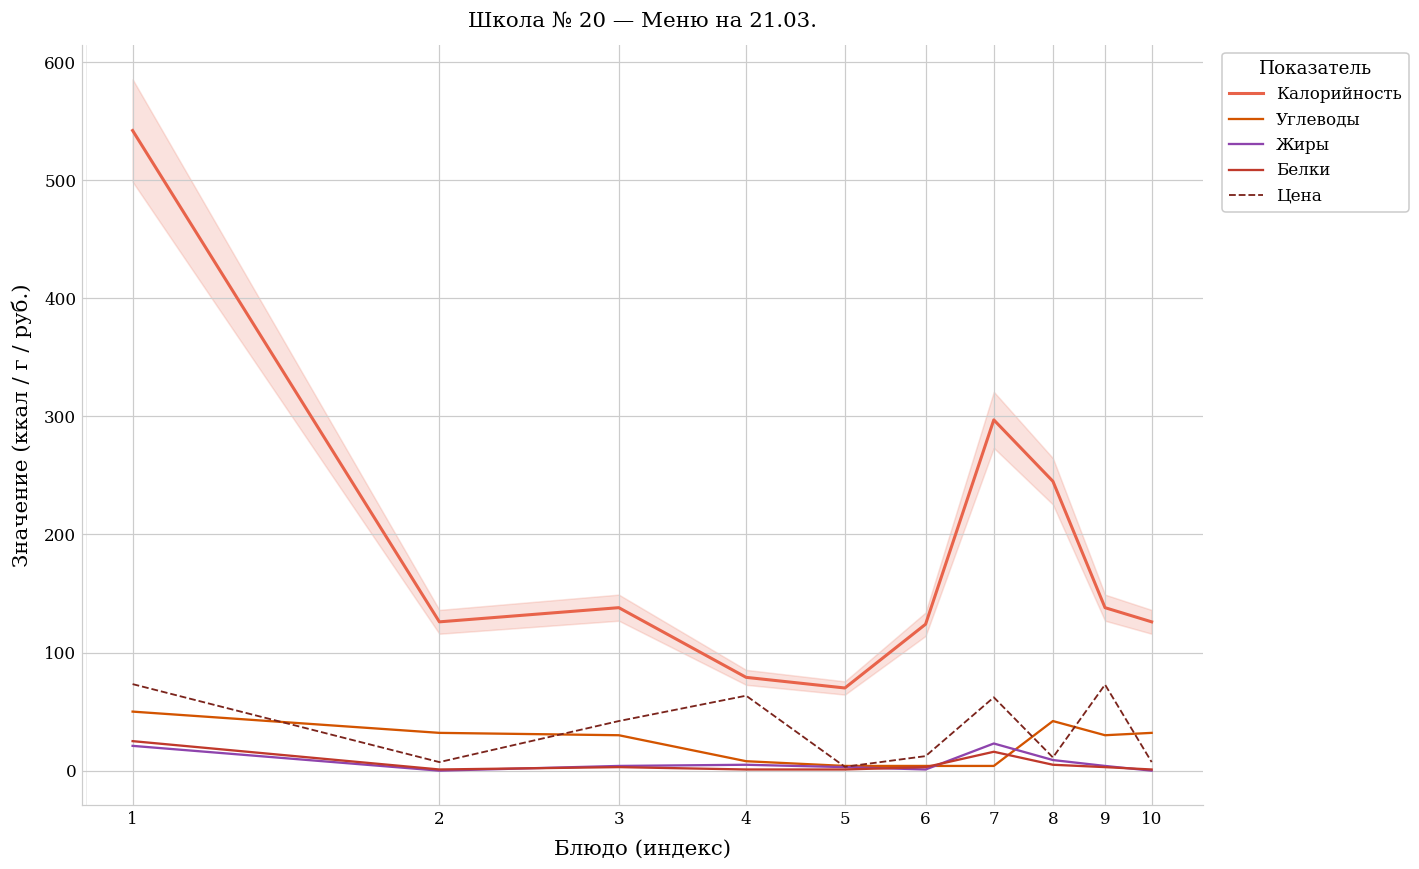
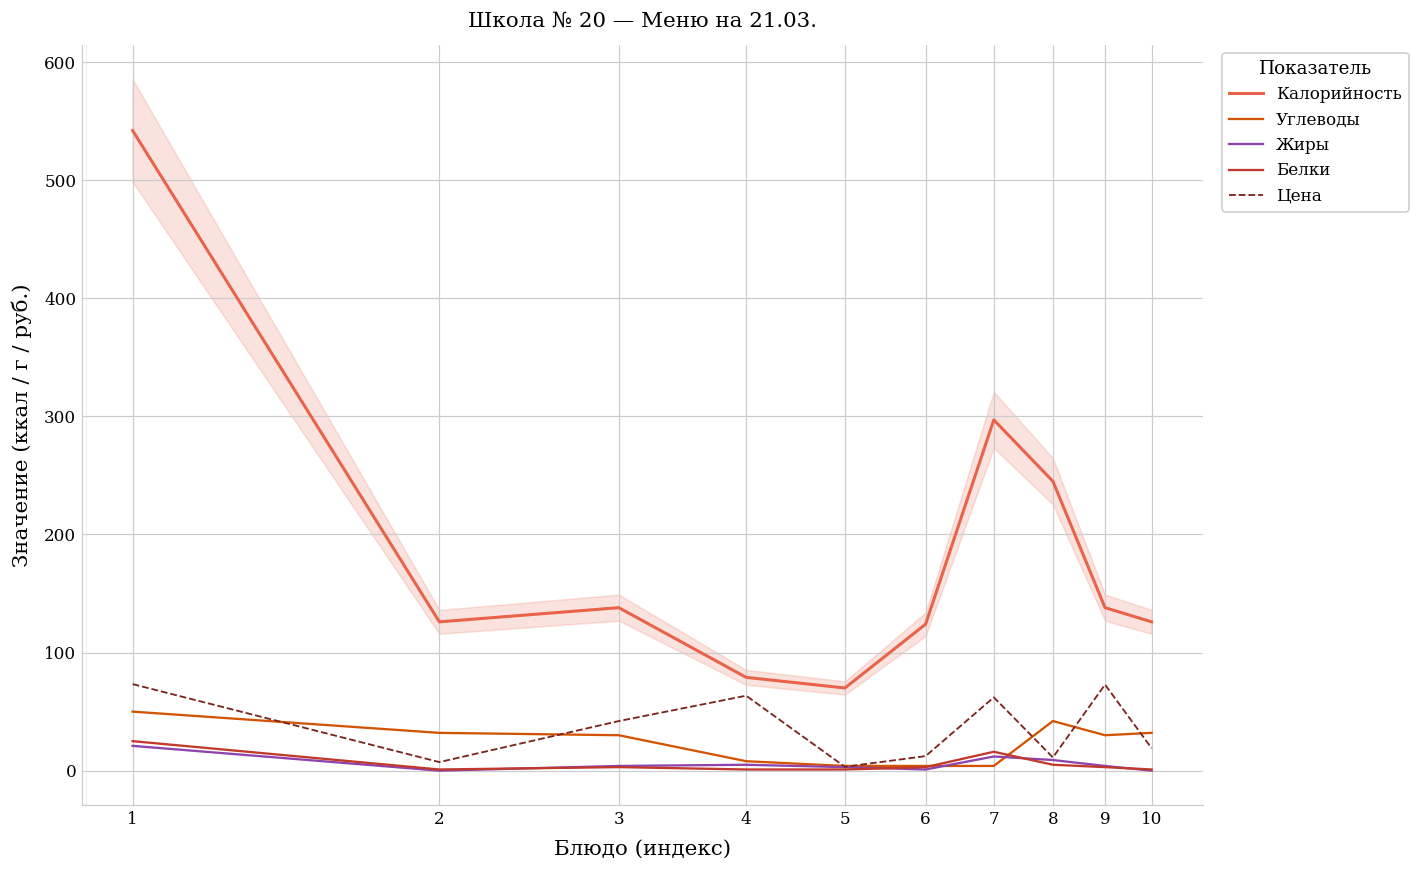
  {
    "Жиры": {
      "1": 21,
      "4": 5,
-     "7": 23
+     "7": 12
    },
    "Цена": {
      "1": 73,
      "2": 7,
      "3": 42,
      "4": 63,
      "6": 12,
      "7": 62,
      "9": 73,
-     "10": 7
+     "10": 19
    }
  }
